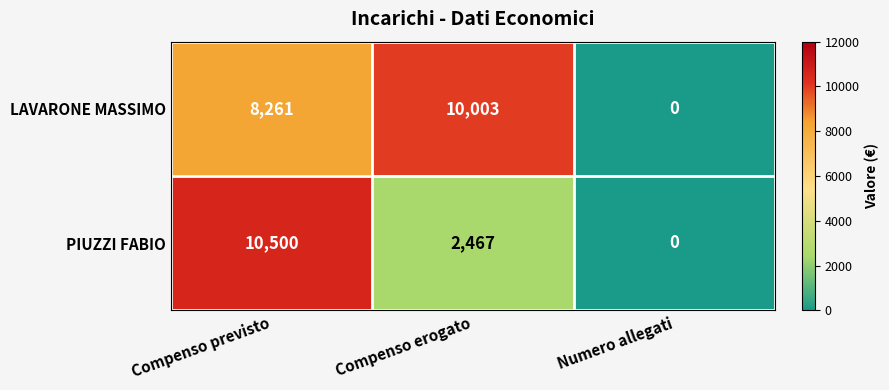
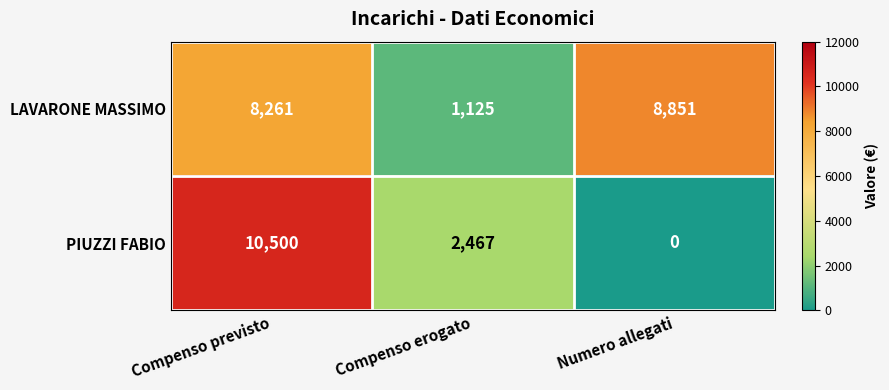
  {
    "LAVARONE MASSIMO": {
      "Compenso previsto": "8,261",
-     "Compenso erogato": "10,003",
-     "Numero allegati": "0"
+     "Compenso erogato": "1,125",
+     "Numero allegati": "8,851"
    },
    "PIUZZI FABIO": {
      "Compenso previsto": "10,500",
      "Compenso erogato": "2,467",
      "Numero allegati": "0"
    }
  }
